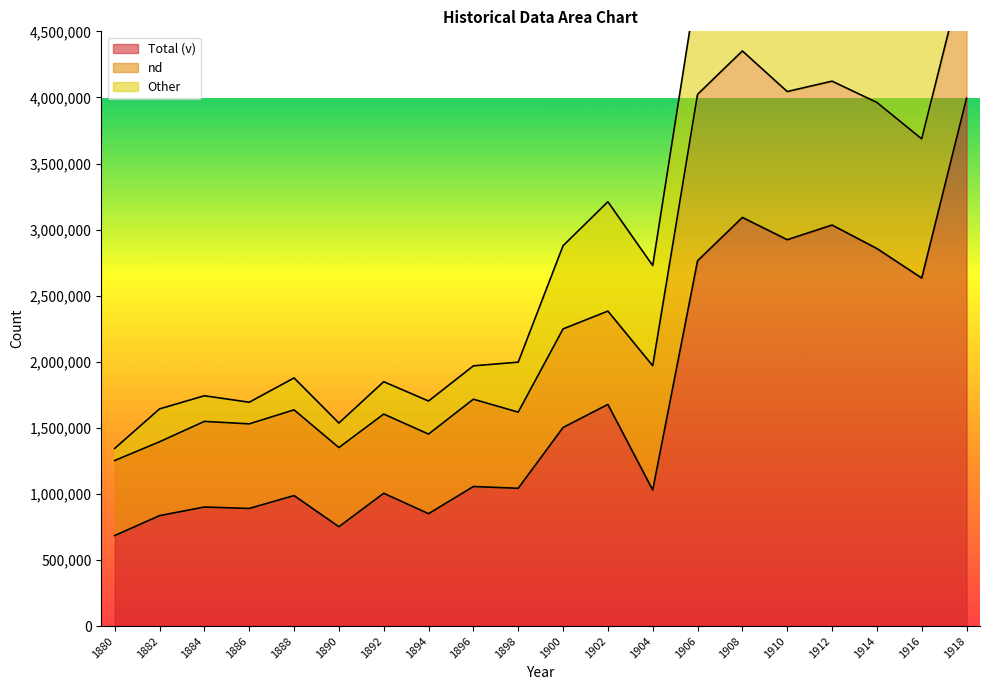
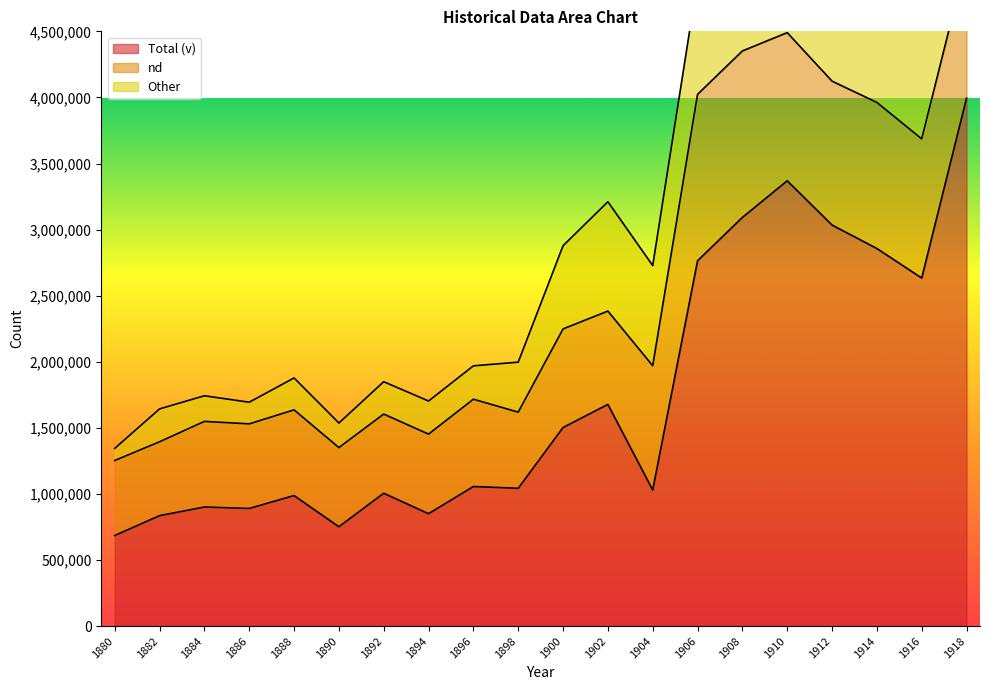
  {
    "Total (v)": {
      "1880": "690,000",
      "1882": "840,000",
      "1884": "900,000",
      "1886": "890,000",
      "1888": "990,000",
      "1890": "750,000",
      "1892": "1,010,000",
      "1894": "850,000",
      "1896": "1,060,000",
      "1898": "1,040,000",
      "1900": "1,500,000",
      "1902": "1,680,000",
      "1904": "1,030,000",
      "1906": "2,760,000",
      "1908": "3,090,000",
-     "1910": "2,920,000",
+     "1910": "3,370,000",
      "1912": "3,030,000",
      "1914": "2,860,000",
      "1916": "2,630,000",
      "1918": "3,990,000"
    }
  }
